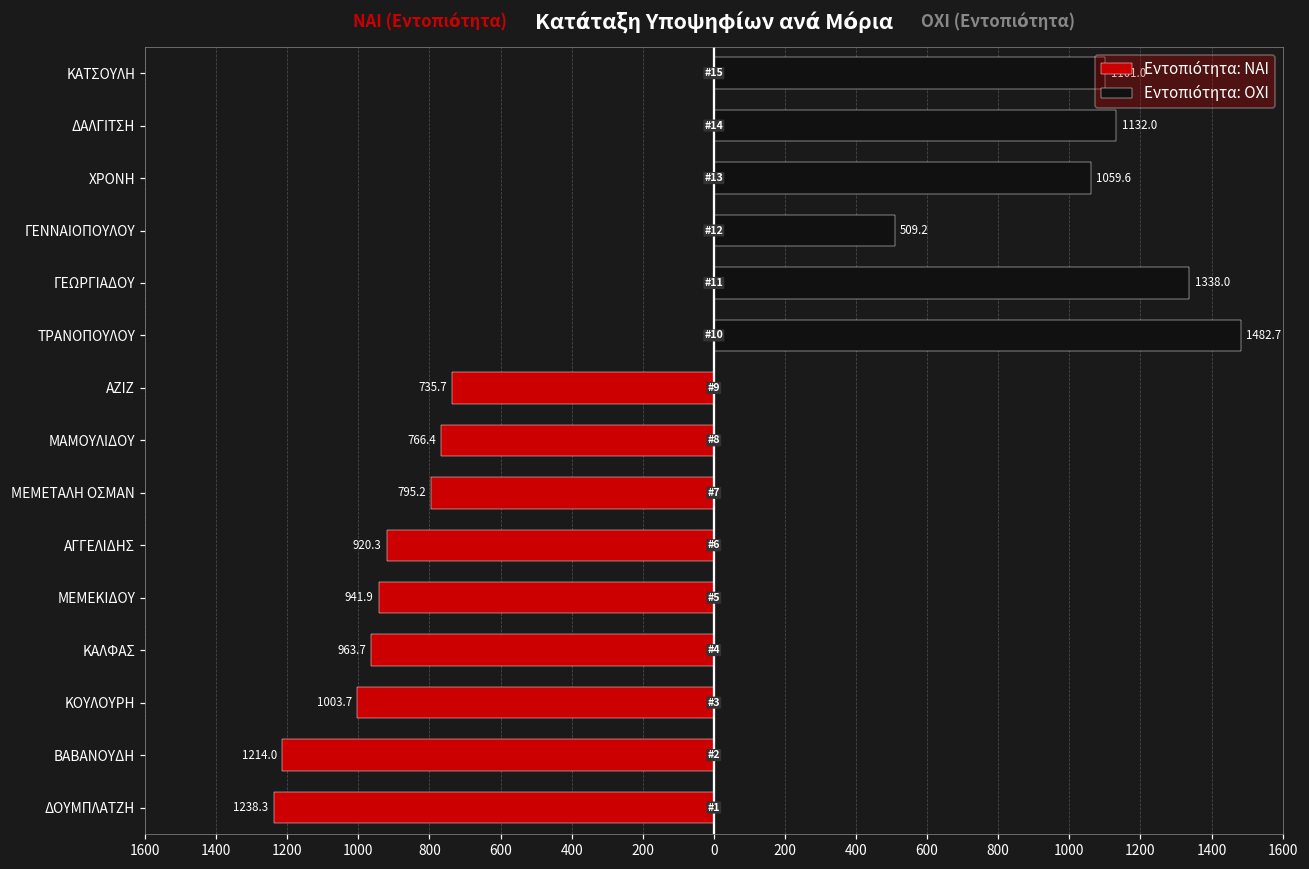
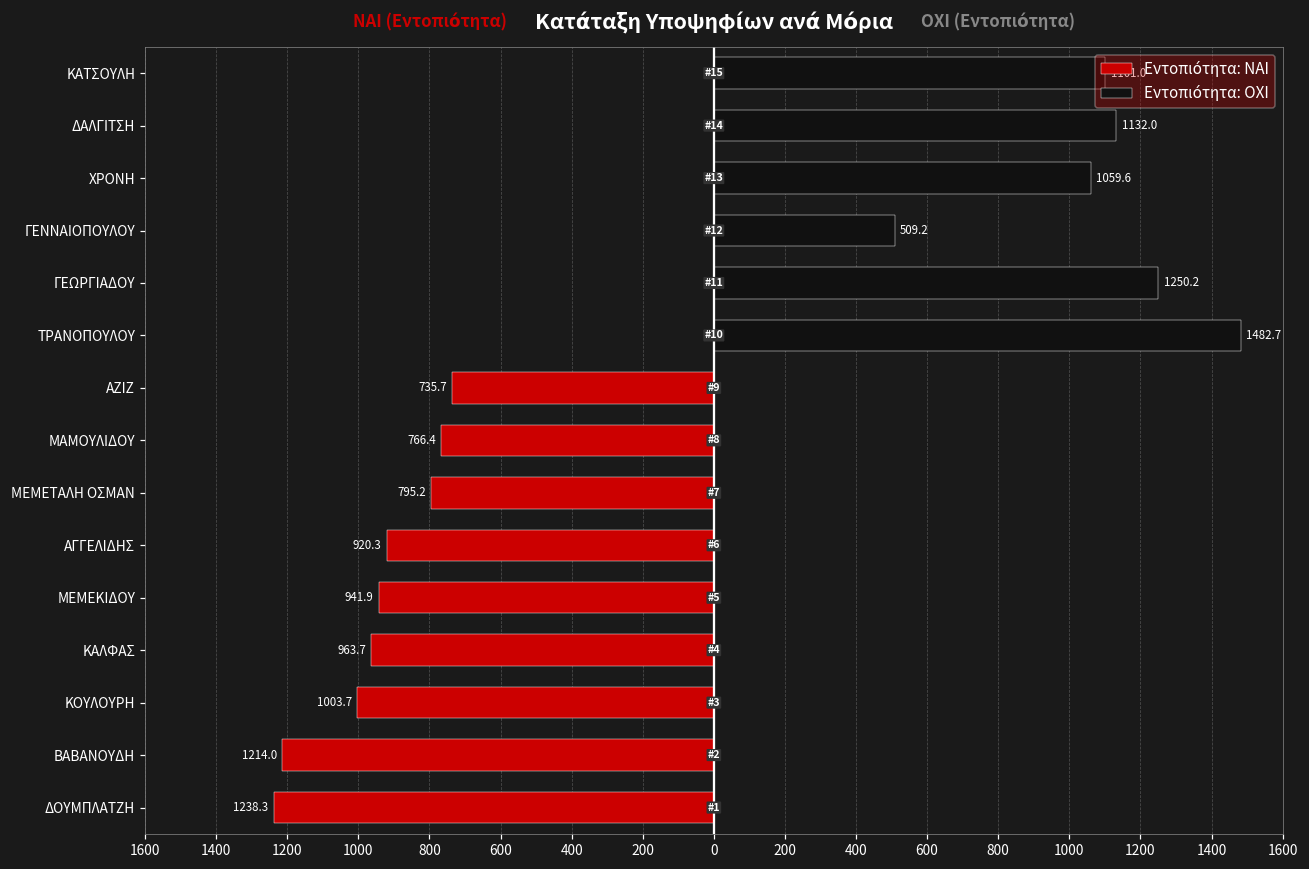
  {
    "Εντοπιότητα: ΟΧΙ": {
      "ΔΑΛΓΙΤΣΗ": 1132.0,
      "ΧΡΟΝΗ": 1059.6,
      "ΓΕΝΝΑΙΟΠΟΥΛΟΥ": 509.2,
-     "ΓΕΩΡΓΙΑΔΟΥ": 1338.0,
+     "ΓΕΩΡΓΙΑΔΟΥ": 1250.2,
      "ΤΡΑΝΟΠΟΥΛΟΥ": 1482.7
    }
  }
